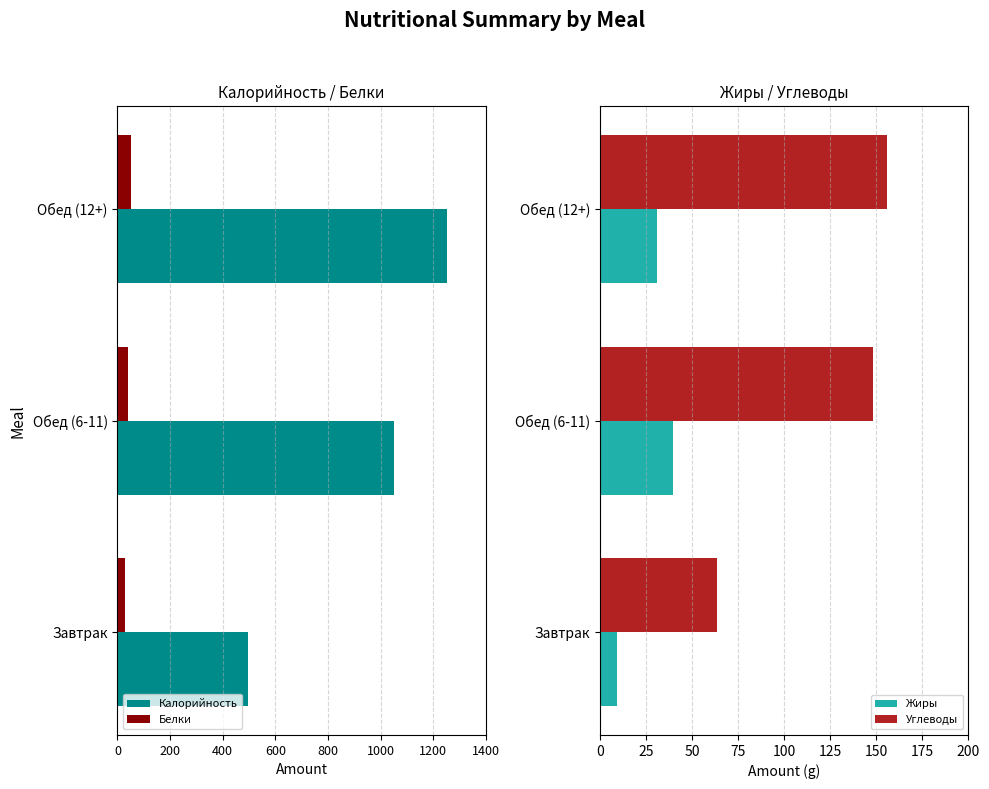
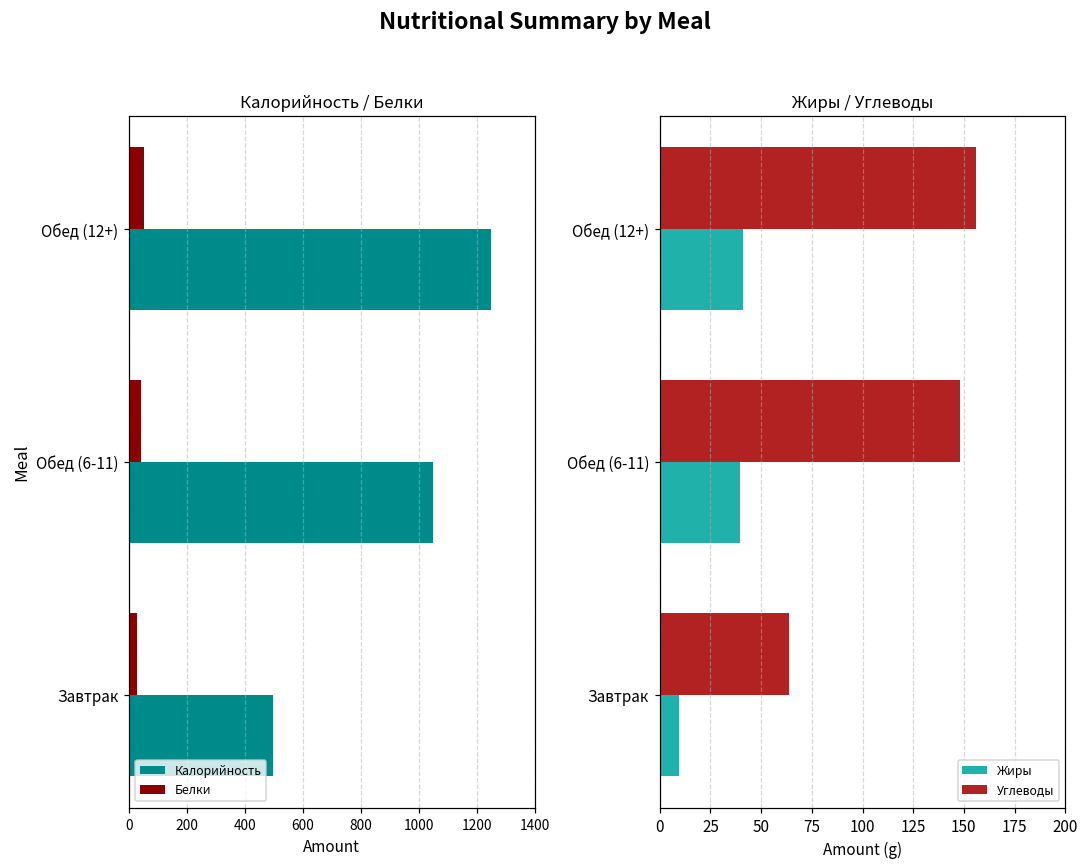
  {
    "Жиры / Углеводы": {
      "Жиры": {
-       "Обед (12+)": 31,
+       "Обед (12+)": 41,
        "Обед (6-11)": 40,
        "Завтрак": 9
      },
      "Углеводы": {
        "Обед (12+)": 156,
        "Обед (6-11)": 148,
        "Завтрак": 64
      }
    }
  }
